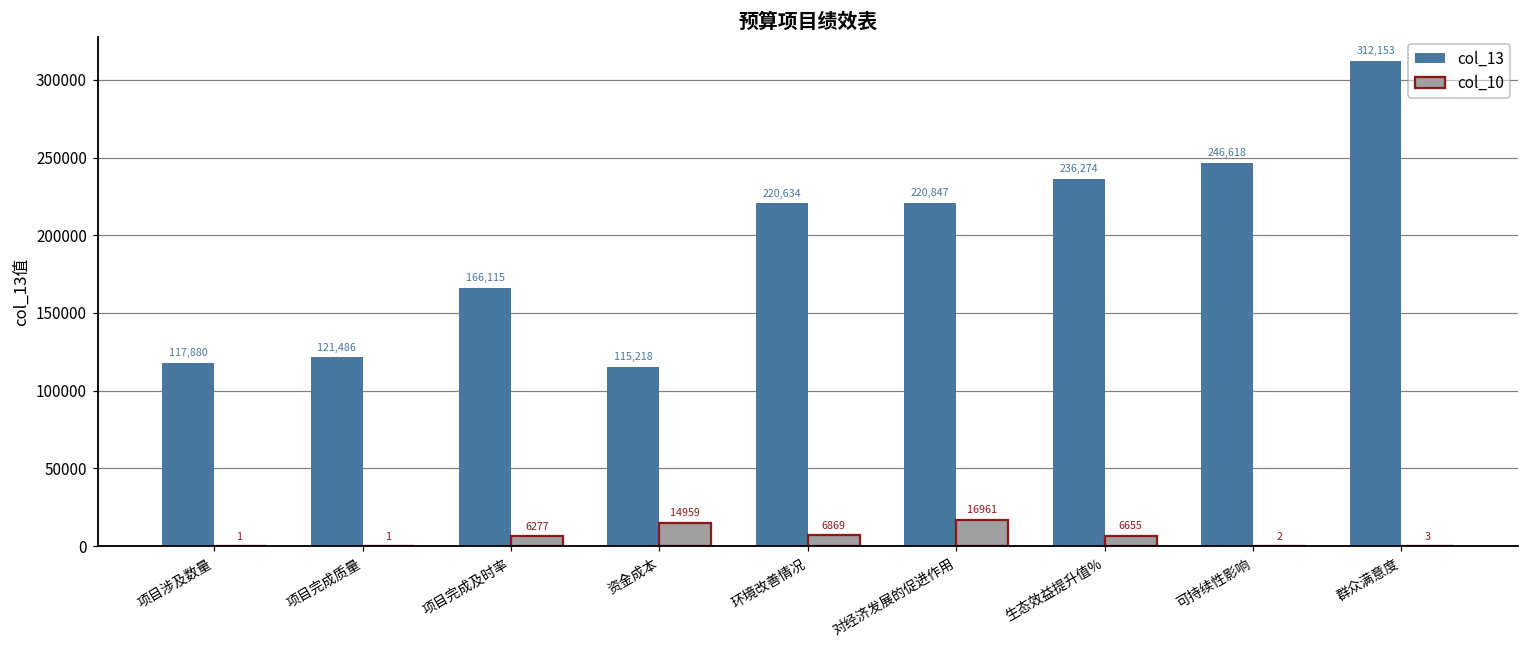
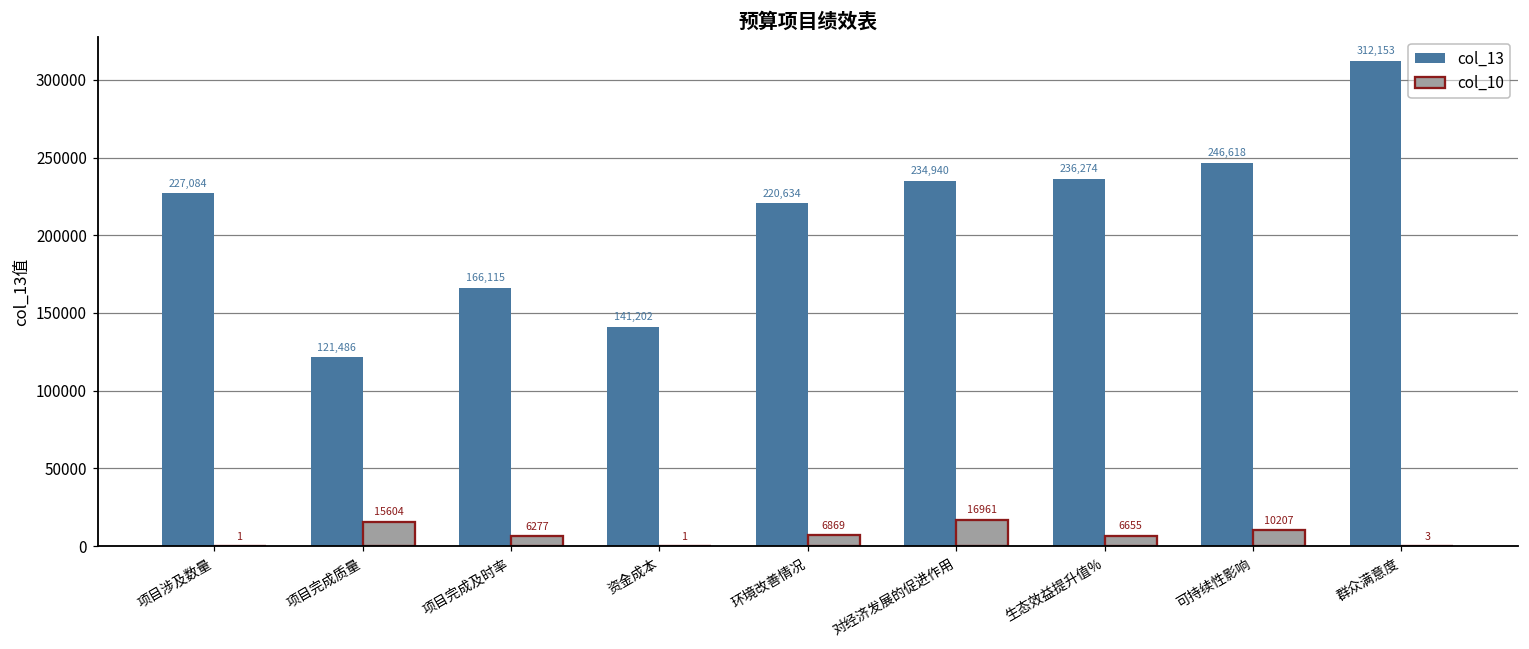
  {
    "col_13": {
-     "项目涉及数量": "117,880",
+     "项目涉及数量": "227,084",
      "项目完成质量": "121,486",
      "项目完成及时率": "166,115",
-     "资金成本": "115,218",
+     "资金成本": "141,202",
      "环境改善情况": "220,634",
-     "对经济发展的促进作用": "220,847",
+     "对经济发展的促进作用": "234,940",
      "生态效益提升值%": "236,274",
      "可持续性影响": "246,618",
      "群众满意度": "312,153"
    },
    "col_10": {
      "项目涉及数量": "1",
-     "项目完成质量": "1",
+     "项目完成质量": "15604",
      "项目完成及时率": "6277",
-     "资金成本": "14959",
+     "资金成本": "1",
      "环境改善情况": "6869",
      "对经济发展的促进作用": "16961",
      "生态效益提升值%": "6655",
-     "可持续性影响": "2",
+     "可持续性影响": "10207",
      "群众满意度": "3"
    }
  }
